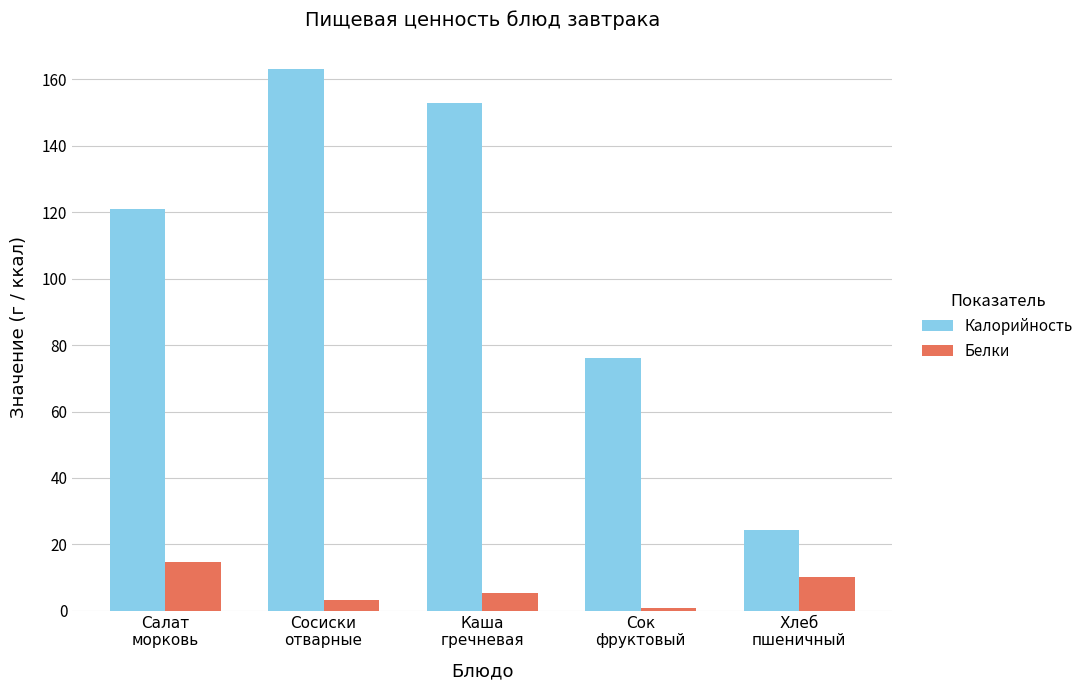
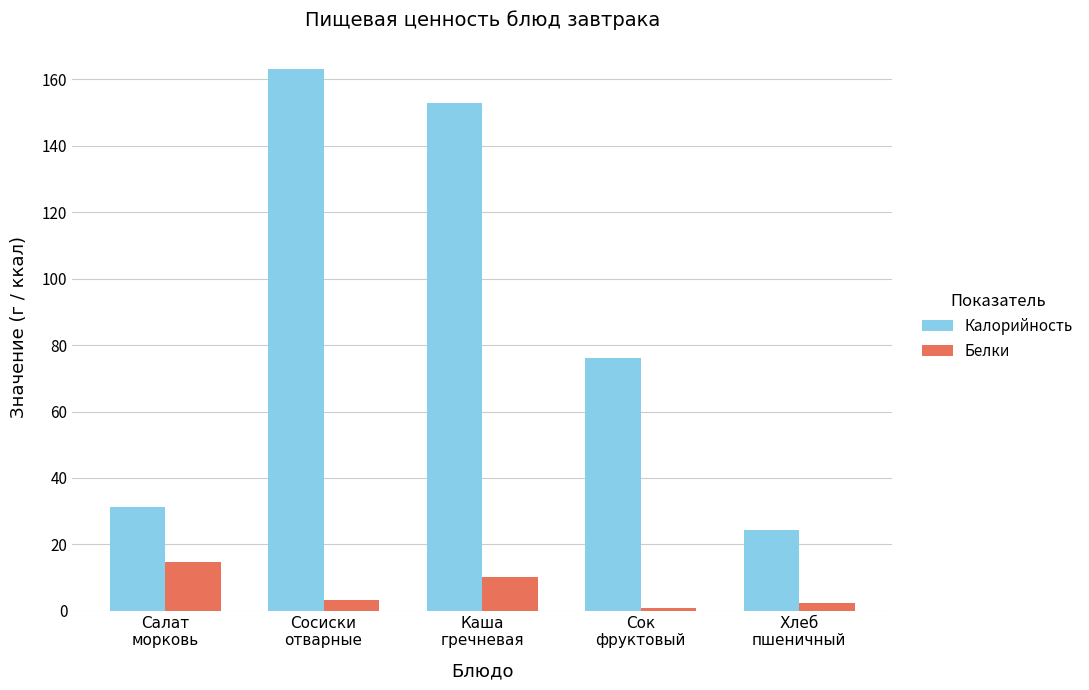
  {
    "Калорийность": {
-     "Салат морковь": 121,
+     "Салат морковь": 31,
      "Сосиски отварные": 163,
      "Каша гречневая": 153,
      "Сок фруктовый": 76,
      "Хлеб пшеничный": 24
    },
    "Белки": {
      "Салат морковь": 15,
      "Сосиски отварные": 3,
-     "Каша гречневая": 5,
+     "Каша гречневая": 10,
      "Сок фруктовый": 1,
-     "Хлеб пшеничный": 10
+     "Хлеб пшеничный": 2
    }
  }
